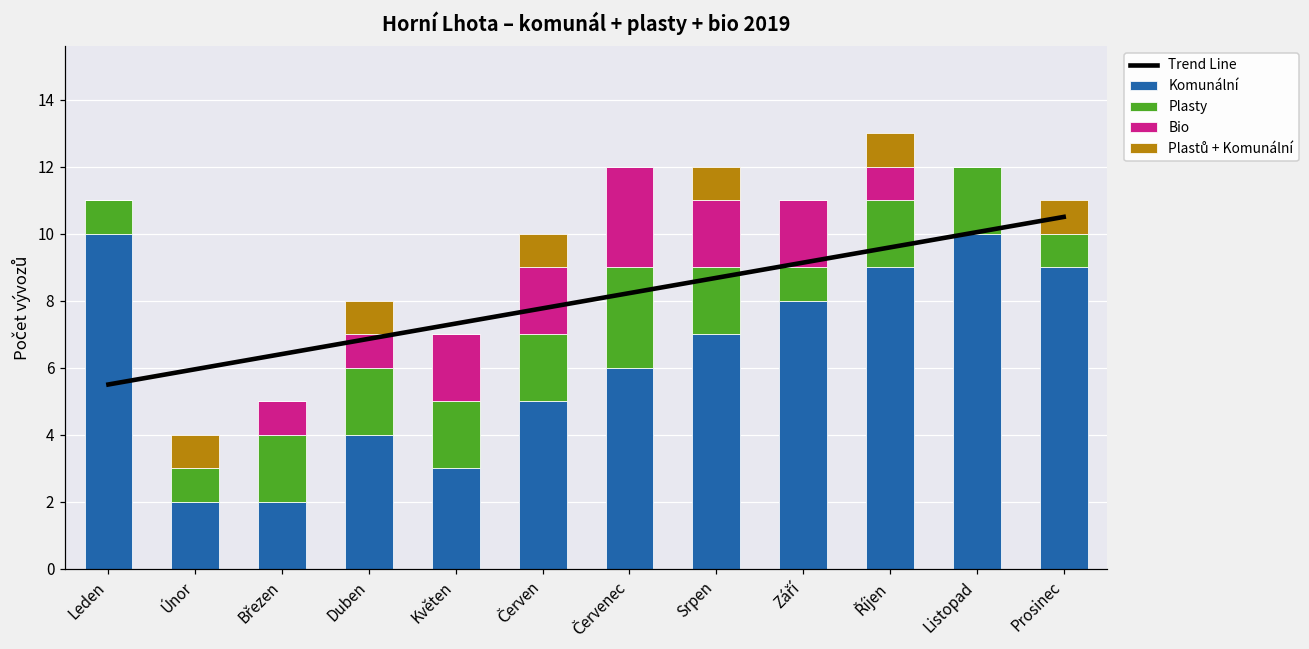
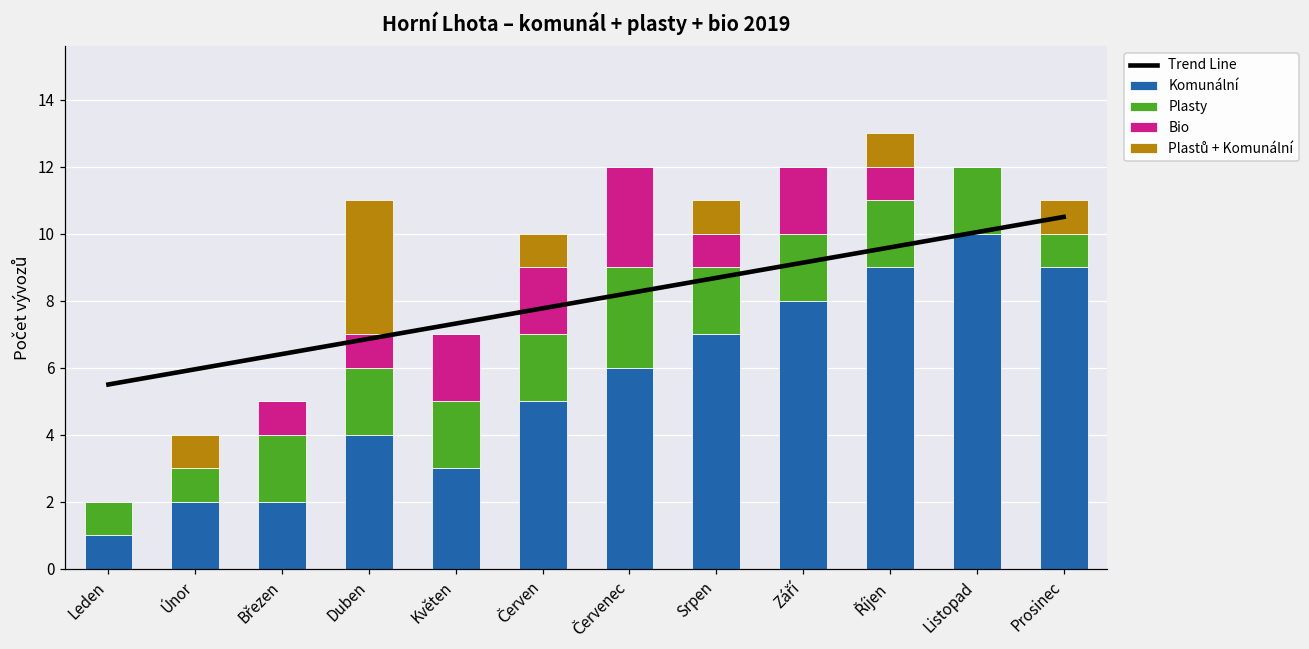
  {
    "Komunální": {
-     "Leden": 10,
+     "Leden": 1,
      "Únor": 2,
      "Březen": 2,
      "Duben": 4,
      "Květen": 3,
      "Červen": 5,
      "Červenec": 6,
      "Srpen": 7,
      "Září": 8,
      "Říjen": 9,
      "Listopad": 10,
      "Prosinec": 9
    },
    "Trend Line": {
      "Leden": 5.5,
      "Únor": 6,
      "Březen": 6.4,
      "Duben": 6.9,
      "Květen": 7.3,
      "Červen": 7.8,
      "Červenec": 8.2,
      "Srpen": 8.7,
      "Září": 9.1,
      "Říjen": 9.6,
      "Listopad": 10,
      "Prosinec": 10.5
    },
    "Plasty": {
      "Leden": 1,
      "Únor": 1,
      "Březen": 2,
      "Duben": 2,
      "Květen": 2,
      "Červen": 2,
      "Červenec": 3,
      "Srpen": 2,
-     "Září": 1,
+     "Září": 2,
      "Říjen": 2,
      "Listopad": 2,
      "Prosinec": 1
    },
    "Bio": {
      "Leden": 0,
      "Únor": 0,
      "Březen": 1,
      "Duben": 1,
      "Květen": 2,
      "Červen": 2,
      "Červenec": 3,
-     "Srpen": 2,
+     "Srpen": 1,
      "Září": 2,
      "Říjen": 1,
      "Listopad": 0,
      "Prosinec": 0
    },
    "Plastů + Komunální": {
      "Leden": 0,
      "Únor": 1,
      "Březen": 0,
-     "Duben": 1,
+     "Duben": 4,
      "Květen": 0,
      "Červen": 1,
      "Červenec": 0,
      "Srpen": 1,
      "Září": 0,
      "Říjen": 1,
      "Listopad": 0,
      "Prosinec": 1
    }
  }
